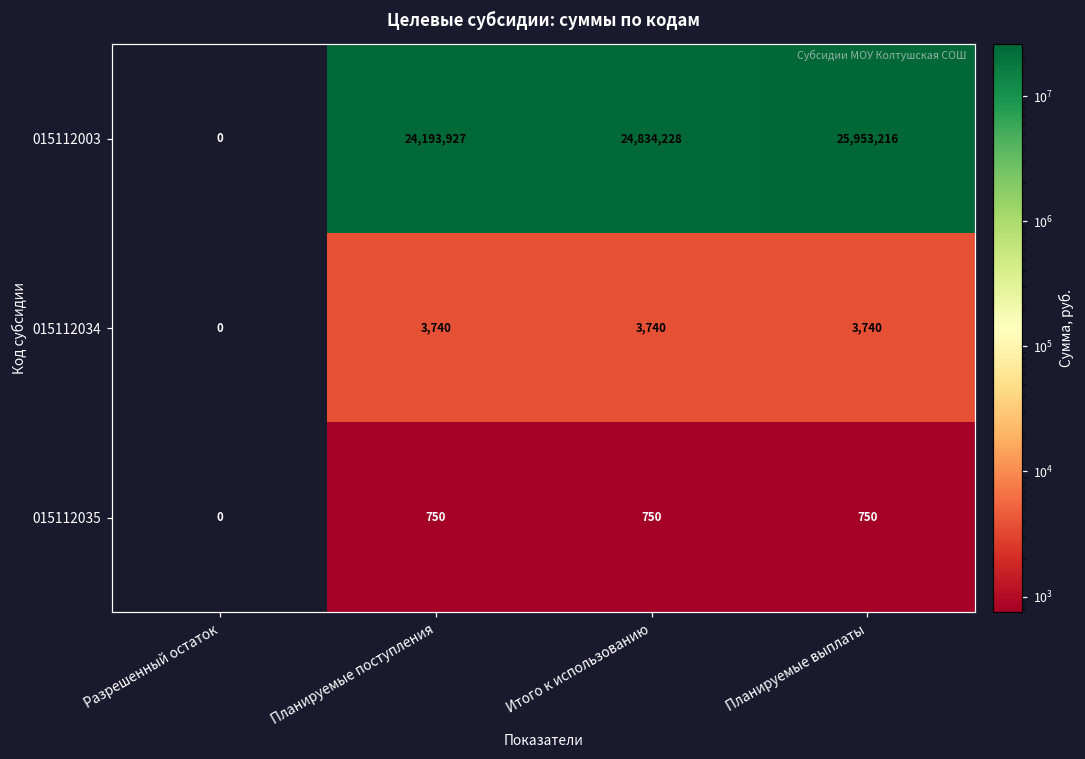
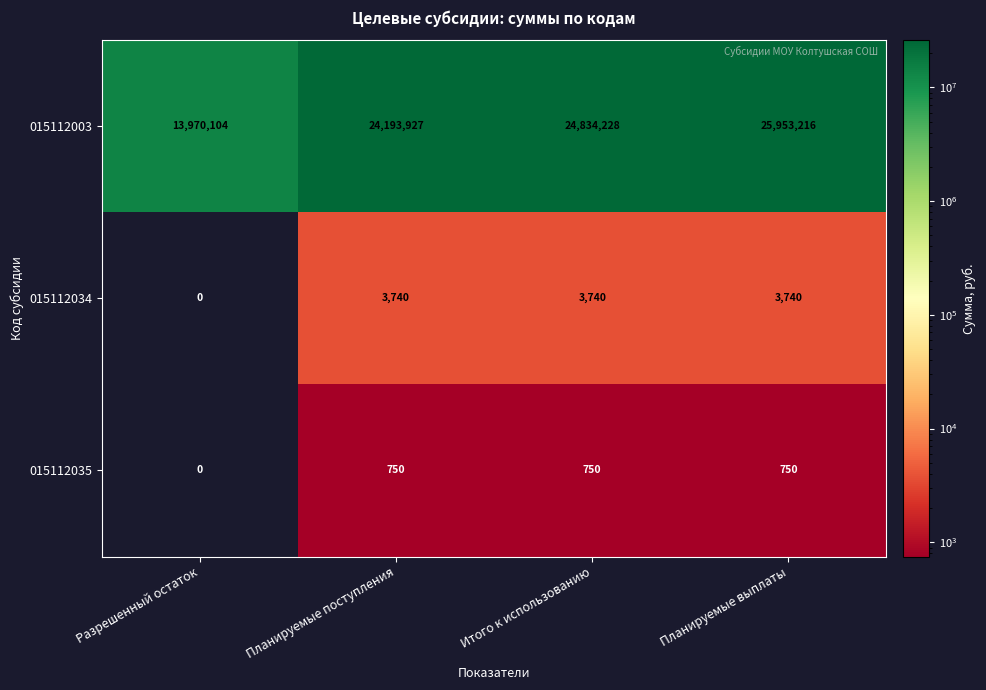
  {
    "015112003": {
-     "Разрешенный остаток": "0",
+     "Разрешенный остаток": "13,970,104",
      "Планируемые поступления": "24,193,927",
      "Итого к использованию": "24,834,228"
    },
    "015112034": {
      "Разрешенный остаток": "0",
      "Планируемые поступления": "3,740",
      "Итого к использованию": "3,740",
      "Планируемые выплаты": "3,740"
    },
    "015112035": {
      "Разрешенный остаток": "0",
      "Планируемые поступления": "750",
      "Итого к использованию": "750",
      "Планируемые выплаты": "750"
    }
  }
